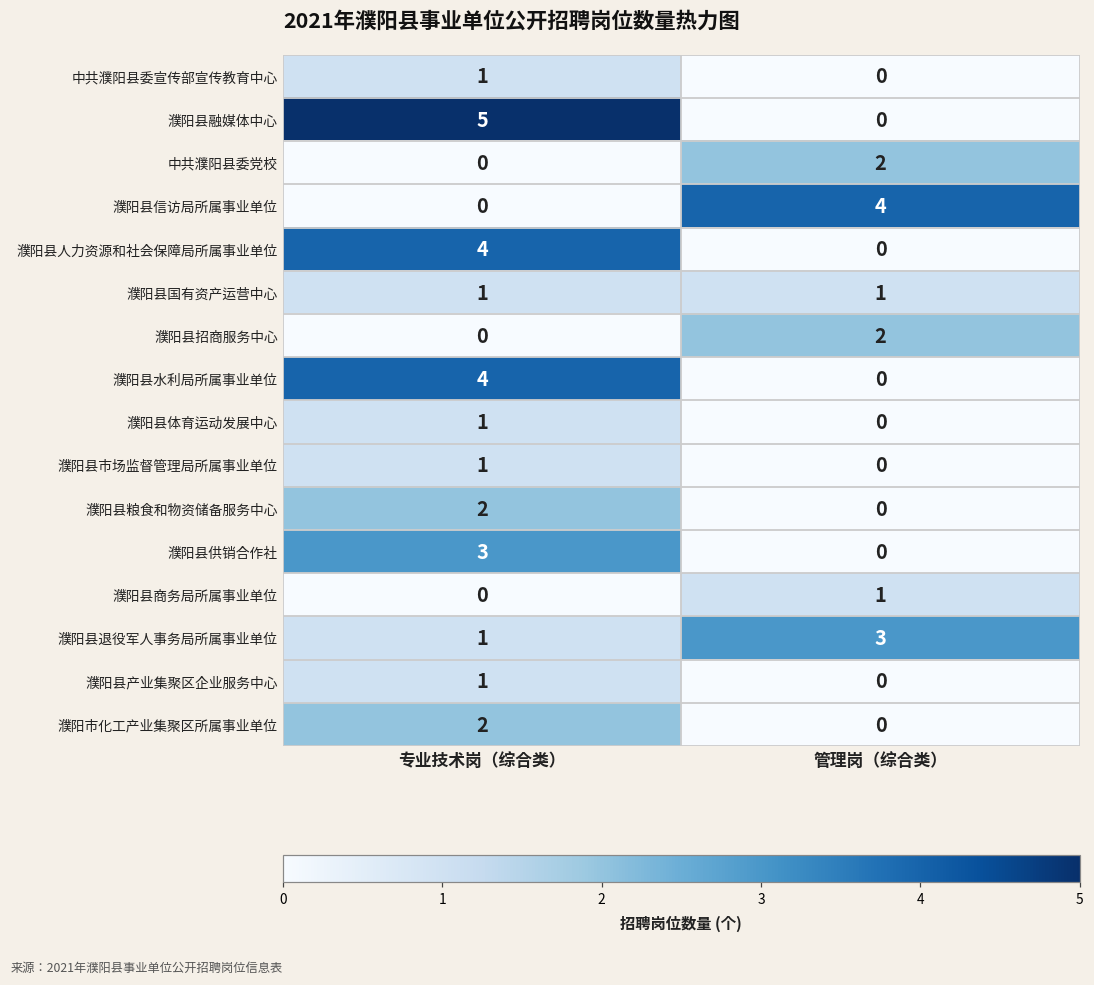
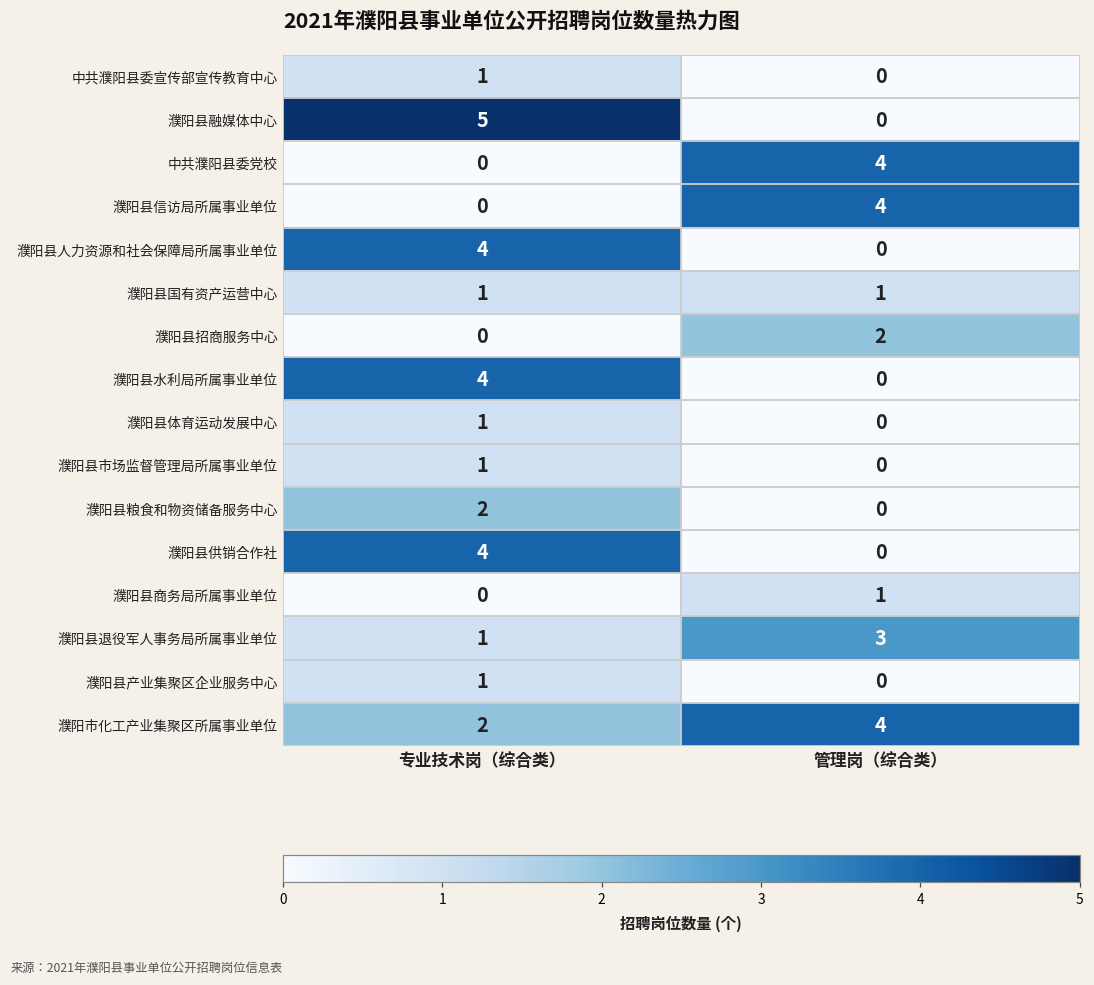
  {
    "中共濮阳县委宣传部宣传教育中心": {
      "专业技术岗（综合类）": 1,
      "管理岗（综合类）": 0
    },
    "濮阳县融媒体中心": {
      "专业技术岗（综合类）": 5,
      "管理岗（综合类）": 0
    },
    "中共濮阳县委党校": {
      "专业技术岗（综合类）": 0,
-     "管理岗（综合类）": 2
+     "管理岗（综合类）": 4
    },
    "濮阳县信访局所属事业单位": {
      "专业技术岗（综合类）": 0,
      "管理岗（综合类）": 4
    },
    "濮阳县人力资源和社会保障局所属事业单位": {
      "专业技术岗（综合类）": 4,
      "管理岗（综合类）": 0
    },
    "濮阳县国有资产运营中心": {
      "专业技术岗（综合类）": 1,
      "管理岗（综合类）": 1
    },
    "濮阳县招商服务中心": {
      "专业技术岗（综合类）": 0,
      "管理岗（综合类）": 2
    },
    "濮阳县水利局所属事业单位": {
      "专业技术岗（综合类）": 4,
      "管理岗（综合类）": 0
    },
    "濮阳县体育运动发展中心": {
      "专业技术岗（综合类）": 1,
      "管理岗（综合类）": 0
    },
    "濮阳县市场监督管理局所属事业单位": {
      "专业技术岗（综合类）": 1,
      "管理岗（综合类）": 0
    },
    "濮阳县粮食和物资储备服务中心": {
      "专业技术岗（综合类）": 2,
      "管理岗（综合类）": 0
    },
    "濮阳县供销合作社": {
-     "专业技术岗（综合类）": 3,
+     "专业技术岗（综合类）": 4,
      "管理岗（综合类）": 0
    },
    "濮阳县商务局所属事业单位": {
      "专业技术岗（综合类）": 0,
      "管理岗（综合类）": 1
    },
    "濮阳县退役军人事务局所属事业单位": {
      "专业技术岗（综合类）": 1,
      "管理岗（综合类）": 3
    },
    "濮阳县产业集聚区企业服务中心": {
      "专业技术岗（综合类）": 1,
      "管理岗（综合类）": 0
    },
    "濮阳市化工产业集聚区所属事业单位": {
      "专业技术岗（综合类）": 2,
-     "管理岗（综合类）": 0
+     "管理岗（综合类）": 4
    }
  }
